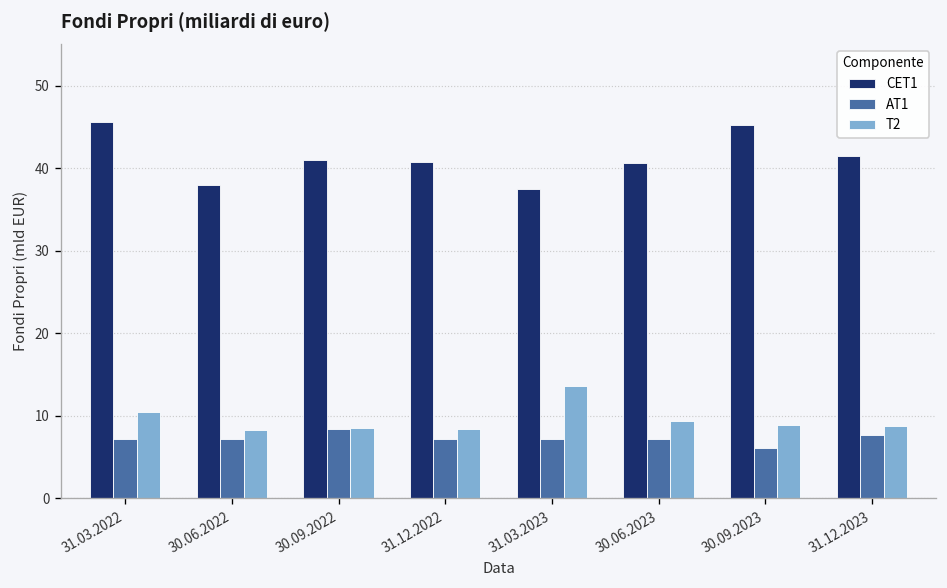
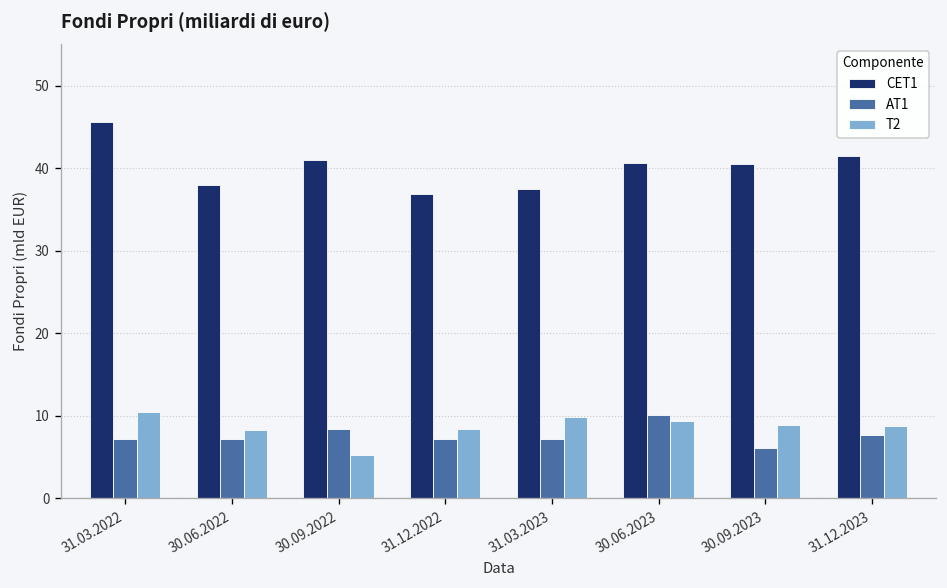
  {
    "CET1": {
      "31.03.2022": 46,
      "30.06.2022": 38,
      "30.09.2022": 41,
-     "31.12.2022": 41,
+     "31.12.2022": 37,
      "31.03.2023": 38,
      "30.06.2023": 41,
-     "30.09.2023": 45,
+     "30.09.2023": 41,
      "31.12.2023": 42
    },
    "AT1": {
      "31.03.2022": 7,
      "30.06.2022": 7,
      "30.09.2022": 8,
      "31.12.2022": 7,
      "31.03.2023": 7,
-     "30.06.2023": 7,
+     "30.06.2023": 10,
      "30.09.2023": 6,
      "31.12.2023": 8
    },
    "T2": {
      "31.03.2022": 11,
      "30.06.2022": 8,
-     "30.09.2022": 9,
+     "30.09.2022": 5,
      "31.12.2022": 8,
-     "31.03.2023": 14,
+     "31.03.2023": 10,
      "30.06.2023": 9,
      "30.09.2023": 9,
      "31.12.2023": 9
    }
  }
